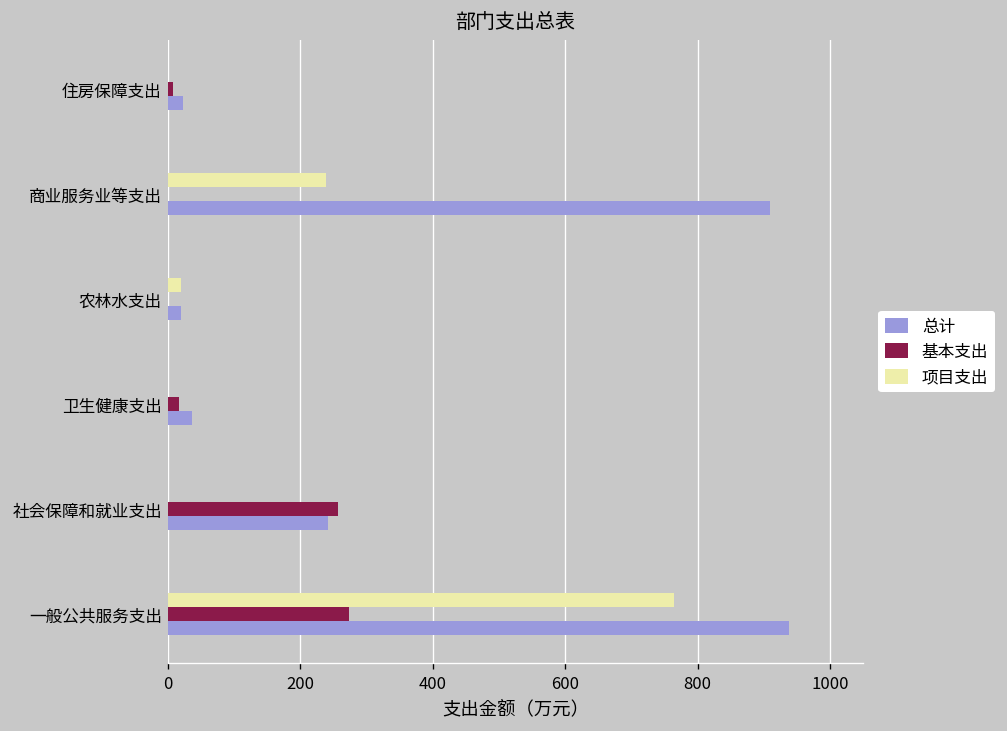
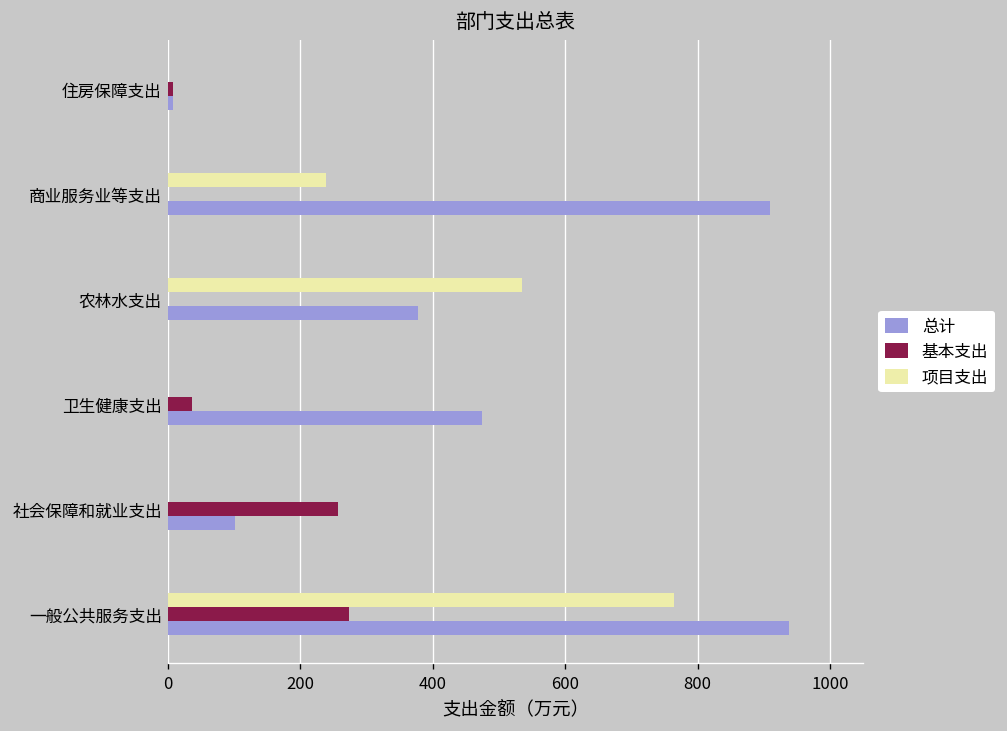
  {
    "总计": {
-     "住房保障支出": 20,
+     "住房保障支出": 10,
      "商业服务业等支出": 910,
-     "农林水支出": 20,
-     "卫生健康支出": 40,
-     "社会保障和就业支出": 240,
+     "农林水支出": 380,
+     "卫生健康支出": 470,
+     "社会保障和就业支出": 100,
      "一般公共服务支出": 940
    },
    "基本支出": {
      "住房保障支出": 10,
      "商业服务业等支出": 0,
      "农林水支出": 0,
-     "卫生健康支出": 20,
+     "卫生健康支出": 40,
      "社会保障和就业支出": 260,
      "一般公共服务支出": 270
    },
    "项目支出": {
      "住房保障支出": 0,
      "商业服务业等支出": 240,
-     "农林水支出": 20,
+     "农林水支出": 530,
      "卫生健康支出": 0,
      "社会保障和就业支出": 0,
      "一般公共服务支出": 760
    }
  }
